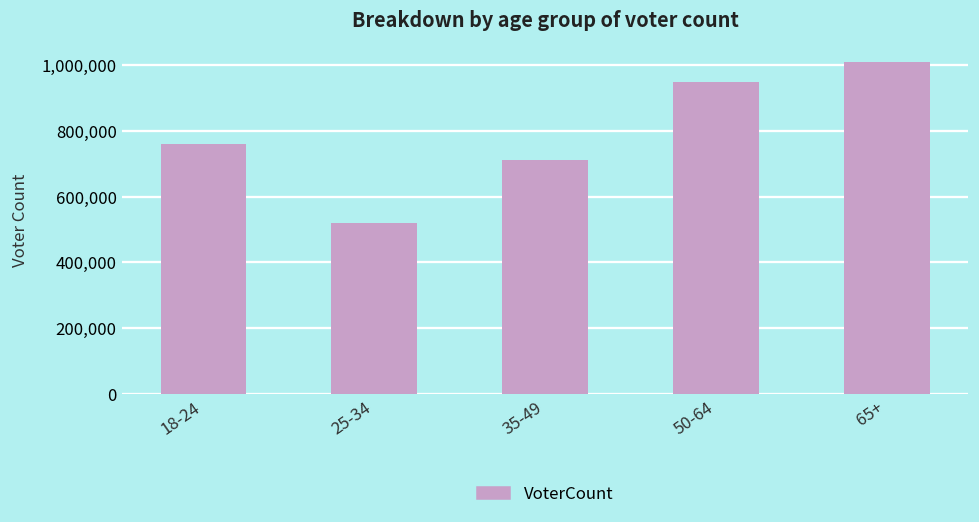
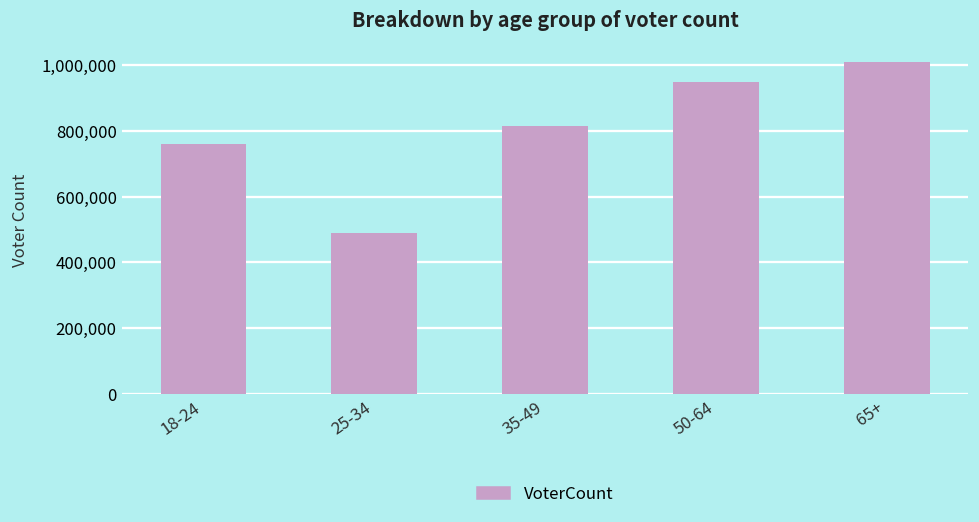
  {
    "18-24": "760,000",
-   "25-34": "520,000",
-   "35-49": "710,000",
+   "25-34": "490,000",
+   "35-49": "820,000",
    "50-64": "950,000",
    "65+": "1,010,000"
  }
